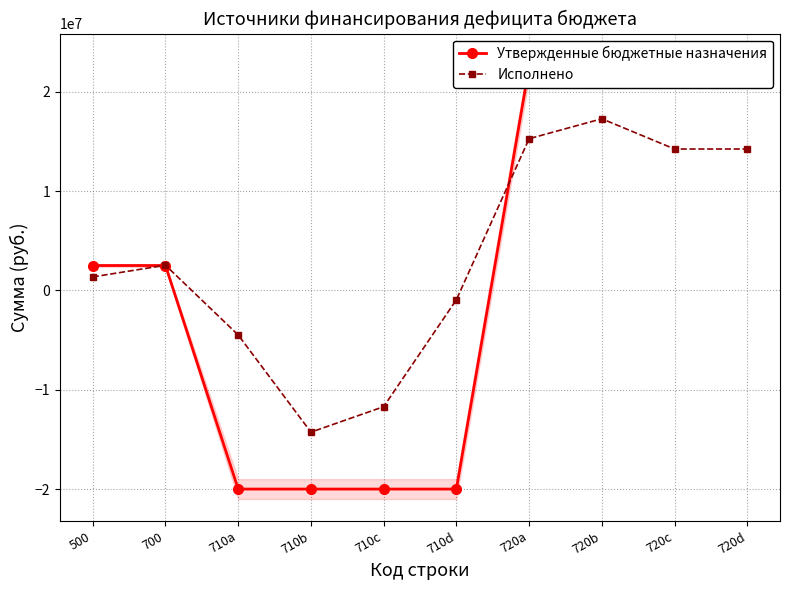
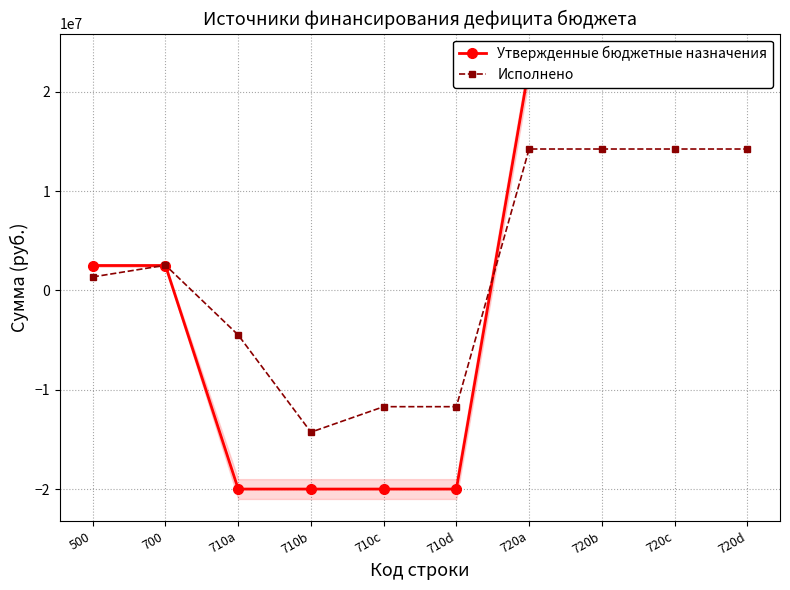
  {
    "Исполнено": {
      "500": 1000000,
      "710a": -4000000,
      "710b": -14000000,
      "710c": -12000000,
-     "710d": -1000000,
-     "720a": 15000000,
-     "720b": 17000000,
+     "710d": -12000000,
+     "720a": 14000000,
+     "720b": 14000000,
      "720c": 14000000,
      "720d": 14000000
    }
  }
